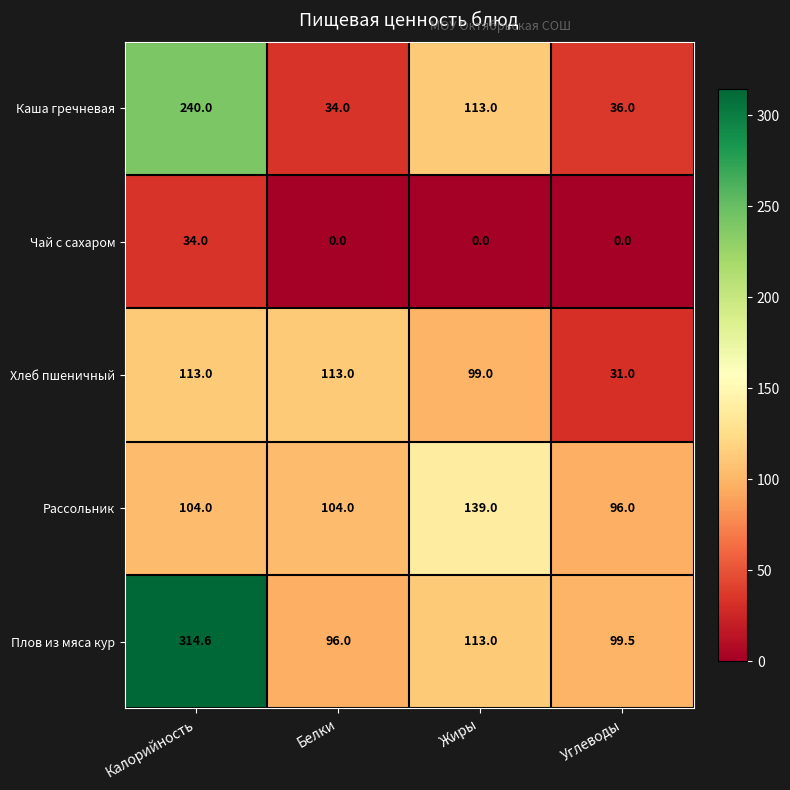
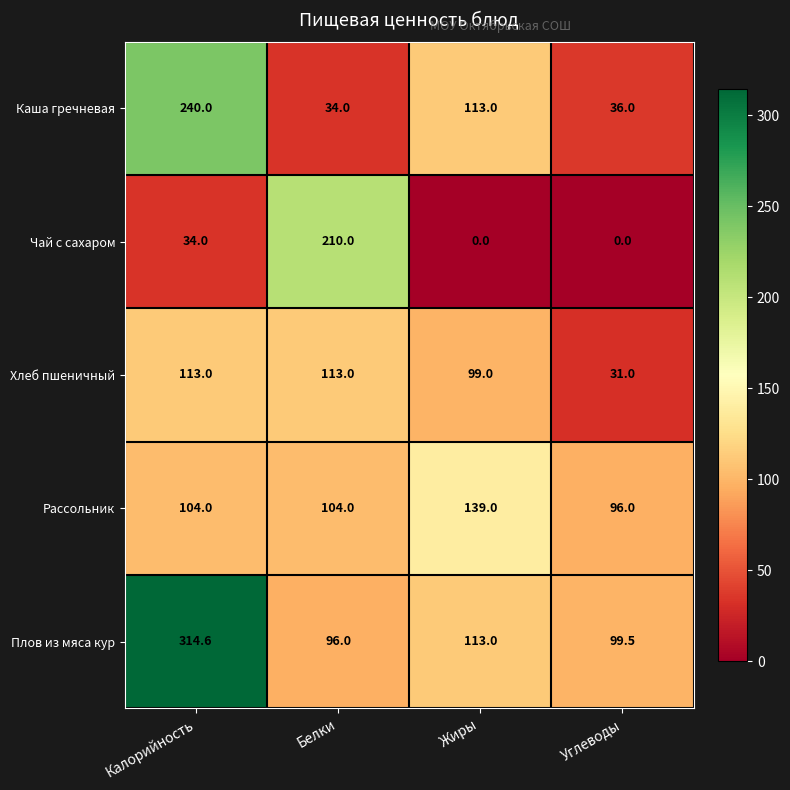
  {
    "Каша гречневая": {
      "Калорийность": 240.0,
      "Белки": 34.0,
      "Жиры": 113.0,
      "Углеводы": 36.0
    },
    "Чай с сахаром": {
      "Калорийность": 34.0,
-     "Белки": 0.0,
+     "Белки": 210.0,
      "Жиры": 0.0,
      "Углеводы": 0.0
    },
    "Хлеб пшеничный": {
      "Калорийность": 113.0,
      "Белки": 113.0,
      "Жиры": 99.0,
      "Углеводы": 31.0
    },
    "Рассольник": {
      "Калорийность": 104.0,
      "Белки": 104.0,
      "Жиры": 139.0,
      "Углеводы": 96.0
    },
    "Плов из мяса кур": {
      "Калорийность": 314.6,
      "Белки": 96.0,
      "Жиры": 113.0,
      "Углеводы": 99.5
    }
  }
